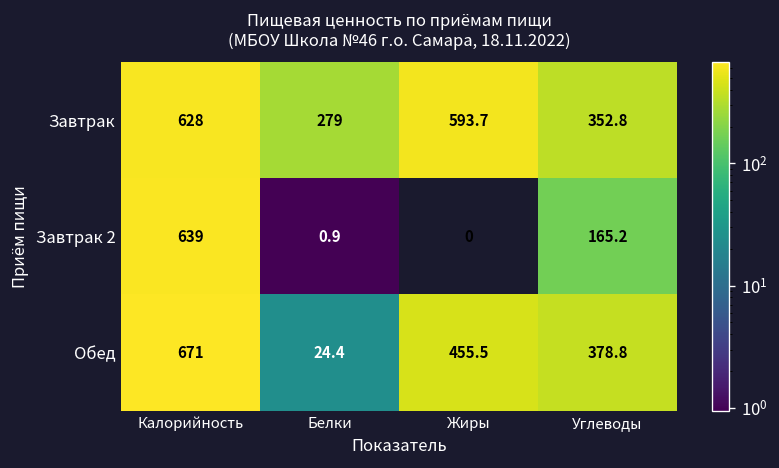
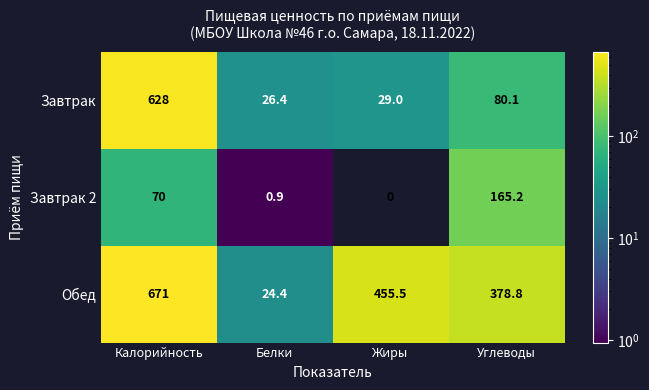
  {
    "Завтрак": {
      "Калорийность": 628,
-     "Белки": 279,
-     "Жиры": 593.7,
-     "Углеводы": 352.8
+     "Белки": 26.4,
+     "Жиры": 29.0,
+     "Углеводы": 80.1
    },
    "Завтрак 2": {
-     "Калорийность": 639,
+     "Калорийность": 70,
      "Белки": 0.9,
      "Углеводы": 165.2
    },
    "Обед": {
      "Калорийность": 671,
      "Белки": 24.4,
      "Жиры": 455.5,
      "Углеводы": 378.8
    }
  }
